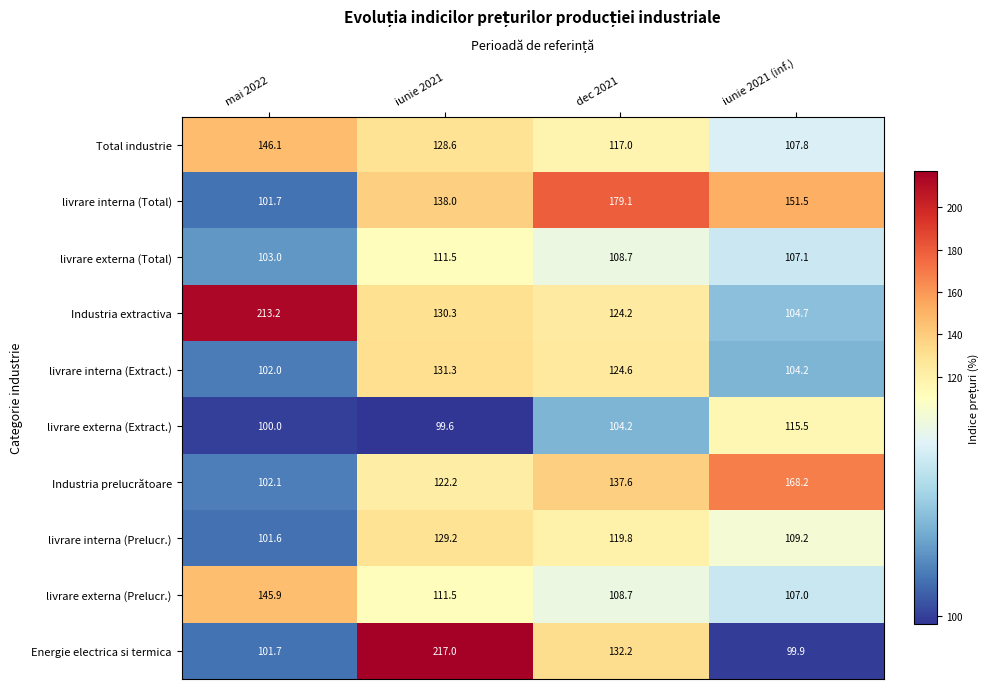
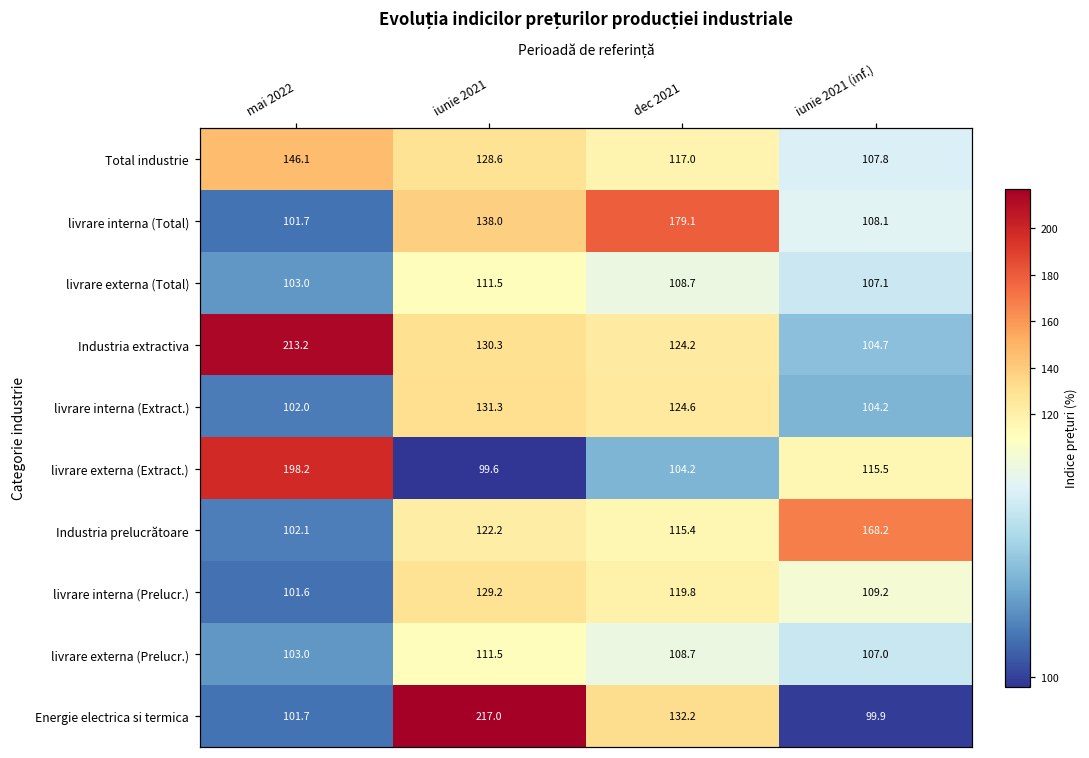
  {
    "Total industrie": {
      "mai 2022": 146.1,
      "iunie 2021": 128.6,
      "dec 2021": 117.0,
      "iunie 2021 (inf.)": 107.8
    },
    "livrare interna (Total)": {
      "mai 2022": 101.7,
      "iunie 2021": 138.0,
      "dec 2021": 179.1,
-     "iunie 2021 (inf.)": 151.5
+     "iunie 2021 (inf.)": 108.1
    },
    "livrare externa (Total)": {
      "mai 2022": 103.0,
      "iunie 2021": 111.5,
      "dec 2021": 108.7,
      "iunie 2021 (inf.)": 107.1
    },
    "Industria extractiva": {
      "mai 2022": 213.2,
      "iunie 2021": 130.3,
      "dec 2021": 124.2,
      "iunie 2021 (inf.)": 104.7
    },
    "livrare interna (Extract.)": {
      "mai 2022": 102.0,
      "iunie 2021": 131.3,
      "dec 2021": 124.6,
      "iunie 2021 (inf.)": 104.2
    },
    "livrare externa (Extract.)": {
-     "mai 2022": 100.0,
+     "mai 2022": 198.2,
      "iunie 2021": 99.6,
      "dec 2021": 104.2,
      "iunie 2021 (inf.)": 115.5
    },
    "Industria prelucrătoare": {
      "mai 2022": 102.1,
      "iunie 2021": 122.2,
-     "dec 2021": 137.6,
+     "dec 2021": 115.4,
      "iunie 2021 (inf.)": 168.2
    },
    "livrare interna (Prelucr.)": {
      "mai 2022": 101.6,
      "iunie 2021": 129.2,
      "dec 2021": 119.8,
      "iunie 2021 (inf.)": 109.2
    },
    "livrare externa (Prelucr.)": {
-     "mai 2022": 145.9,
+     "mai 2022": 103.0,
      "iunie 2021": 111.5,
      "dec 2021": 108.7,
      "iunie 2021 (inf.)": 107.0
    },
    "Energie electrica si termica": {
      "mai 2022": 101.7,
      "iunie 2021": 217.0,
      "dec 2021": 132.2,
      "iunie 2021 (inf.)": 99.9
    }
  }
